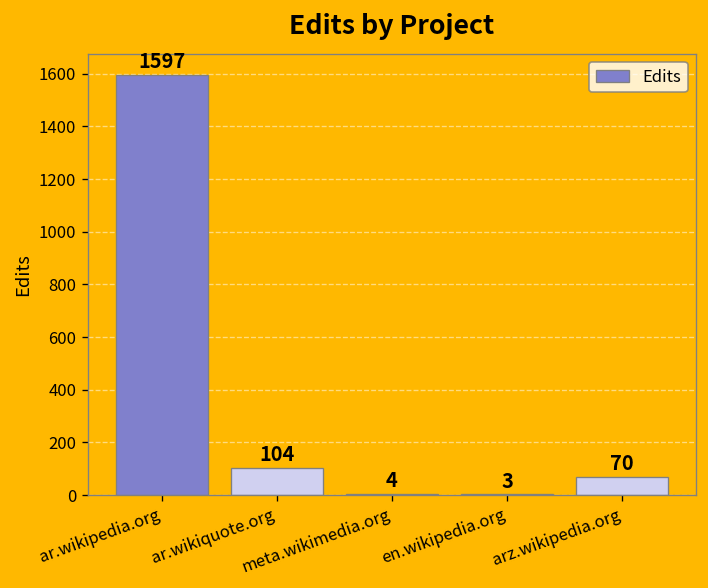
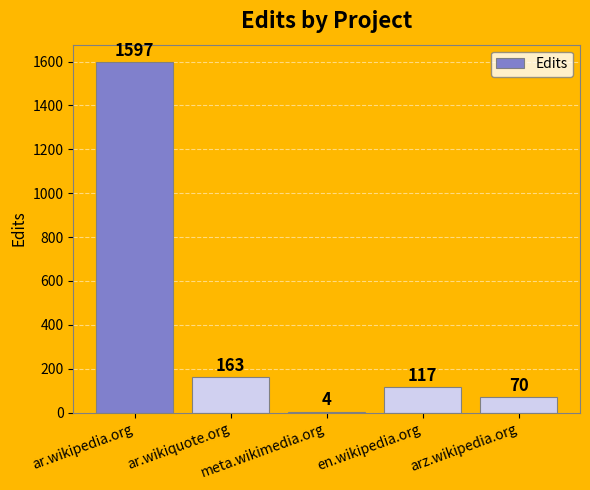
  {
    "ar.wikipedia.org": 1597,
-   "ar.wikiquote.org": 104,
+   "ar.wikiquote.org": 163,
    "meta.wikimedia.org": 4,
-   "en.wikipedia.org": 3,
+   "en.wikipedia.org": 117,
    "arz.wikipedia.org": 70
  }
